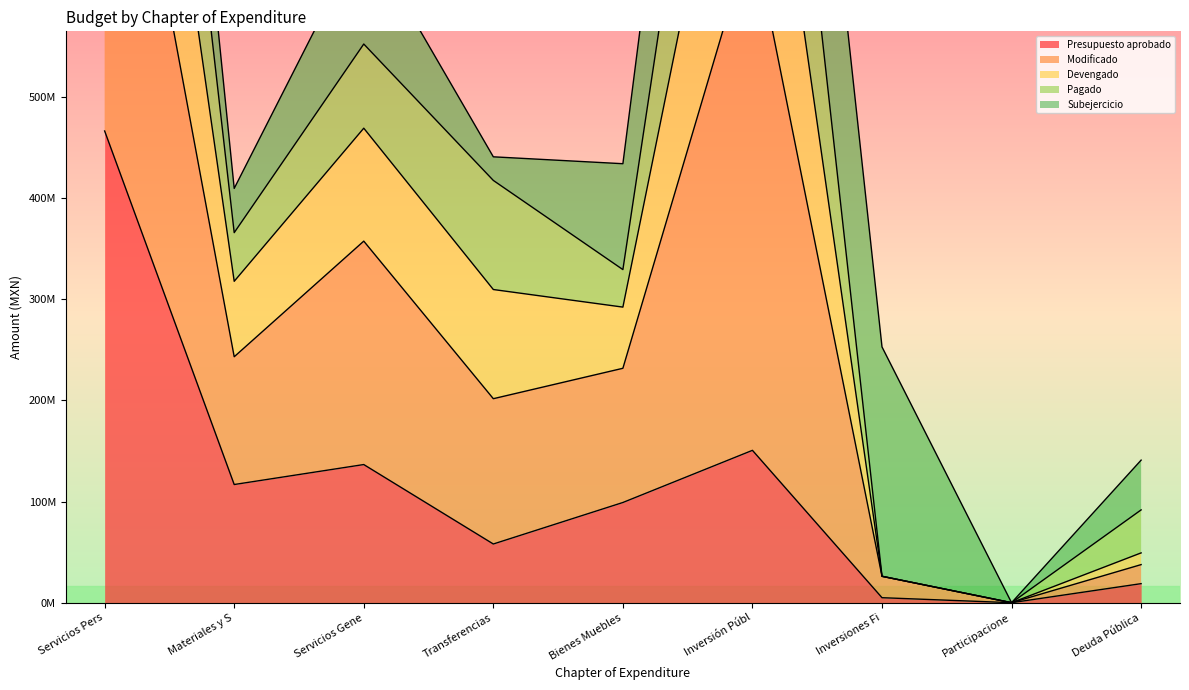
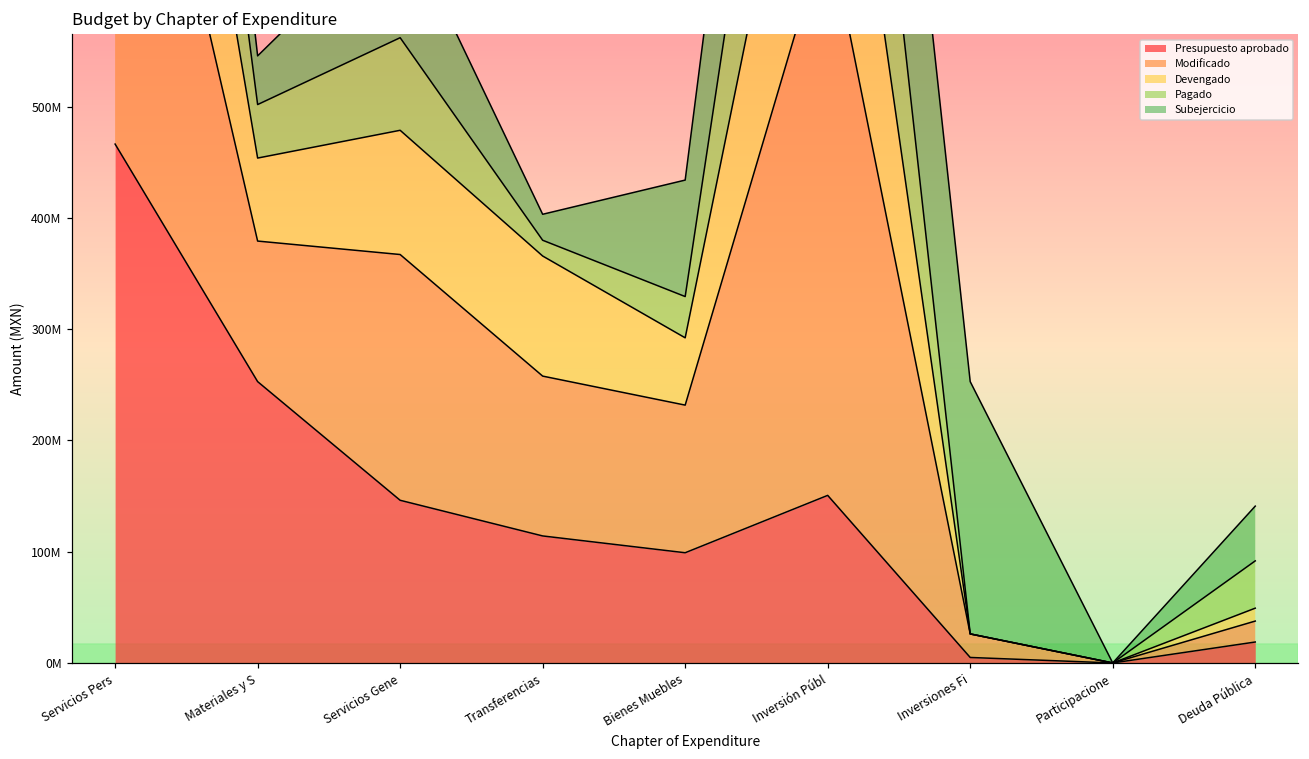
  {
    "Presupuesto aprobado": {
      "Servicios Pers": 466000000,
-     "Materiales y S": 117000000,
-     "Servicios Gene": 137000000,
-     "Transferencias": 58000000,
+     "Materiales y S": 253000000,
+     "Servicios Gene": 146000000,
+     "Transferencias": 114000000,
      "Bienes Muebles": 99000000,
      "Inversión Públ": 151000000,
      "Deuda Pública": 19000000
    },
    "Pagado": {
      "Materiales y S": 48000000,
      "Servicios Gene": 83000000,
-     "Transferencias": 108000000,
+     "Transferencias": 14000000,
      "Bienes Muebles": 37000000,
      "Deuda Pública": 43000000
    },
    "Subejercicio": {
      "Materiales y S": 44000000,
      "Transferencias": 23000000,
      "Bienes Muebles": 105000000,
      "Inversiones Fi": 227000000,
      "Deuda Pública": 49000000
    }
  }
